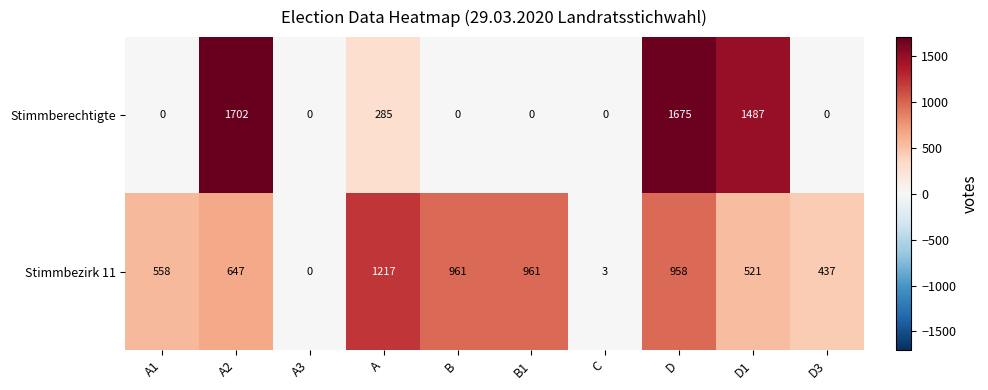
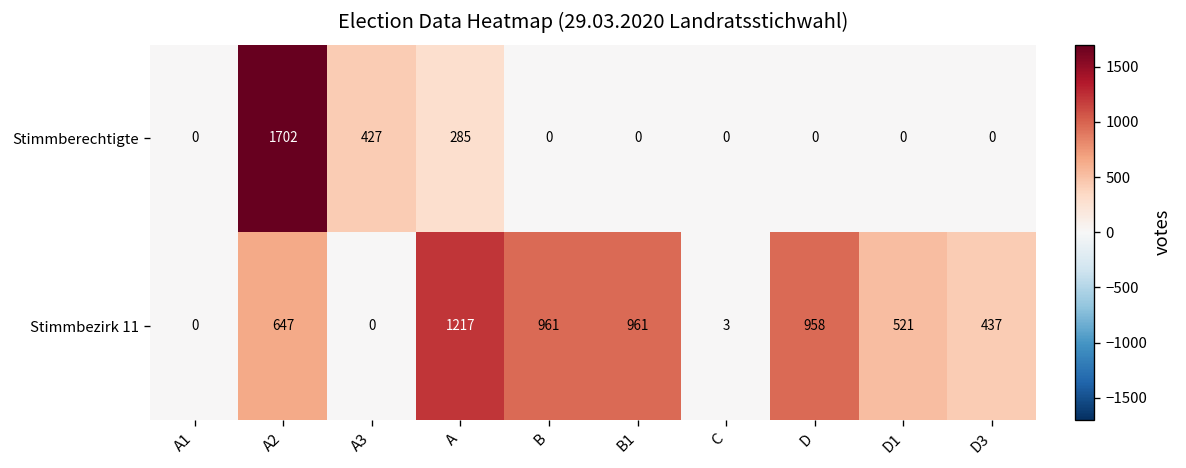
  {
    "Stimmberechtigte": {
      "A1": 0,
      "A2": 1702,
-     "A3": 0,
+     "A3": 427,
      "A": 285,
      "B": 0,
      "B1": 0,
      "C": 0,
-     "D": 1675,
-     "D1": 1487,
+     "D": 0,
+     "D1": 0,
      "D3": 0
    },
    "Stimmbezirk 11": {
-     "A1": 558,
+     "A1": 0,
      "A2": 647,
      "A3": 0,
      "A": 1217,
      "B": 961,
      "B1": 961,
      "C": 3,
      "D": 958,
      "D1": 521,
      "D3": 437
    }
  }
